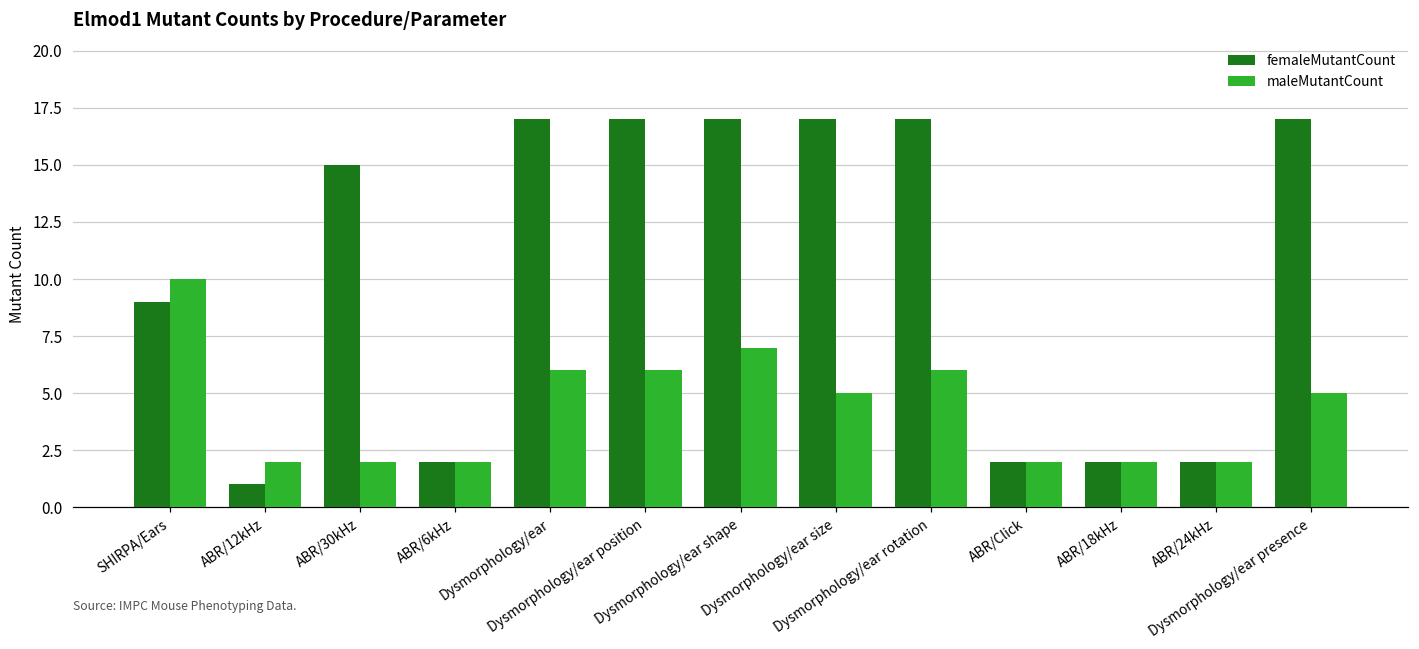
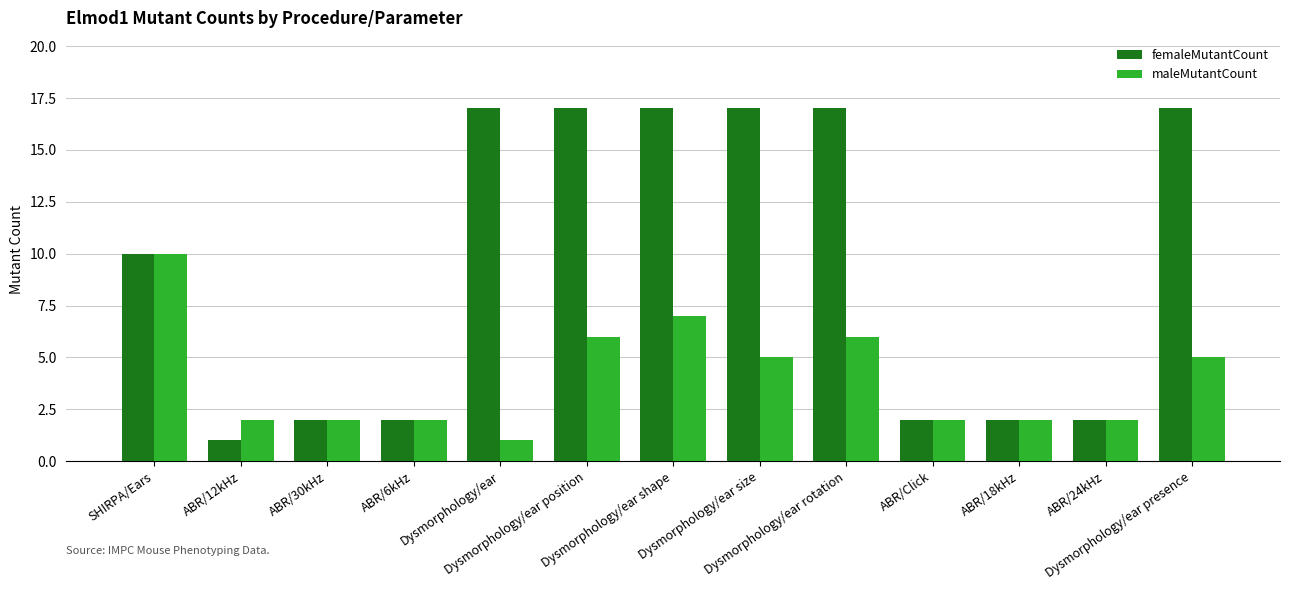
  {
    "femaleMutantCount": {
-     "SHIRPA/Ears": 9,
+     "SHIRPA/Ears": 10,
      "ABR/12kHz": 1,
-     "ABR/30kHz": 15,
+     "ABR/30kHz": 2,
      "ABR/6kHz": 2,
      "Dysmorphology/ear": 17,
      "Dysmorphology/ear position": 17,
      "Dysmorphology/ear shape": 17,
      "Dysmorphology/ear size": 17,
      "Dysmorphology/ear rotation": 17,
      "ABR/Click": 2,
      "ABR/18kHz": 2,
      "ABR/24kHz": 2,
      "Dysmorphology/ear presence": 17
    },
    "maleMutantCount": {
      "SHIRPA/Ears": 10,
      "ABR/12kHz": 2,
      "ABR/30kHz": 2,
      "ABR/6kHz": 2,
-     "Dysmorphology/ear": 6,
+     "Dysmorphology/ear": 1,
      "Dysmorphology/ear position": 6,
      "Dysmorphology/ear shape": 7,
      "Dysmorphology/ear size": 5,
      "Dysmorphology/ear rotation": 6,
      "ABR/Click": 2,
      "ABR/18kHz": 2,
      "ABR/24kHz": 2,
      "Dysmorphology/ear presence": 5
    }
  }
